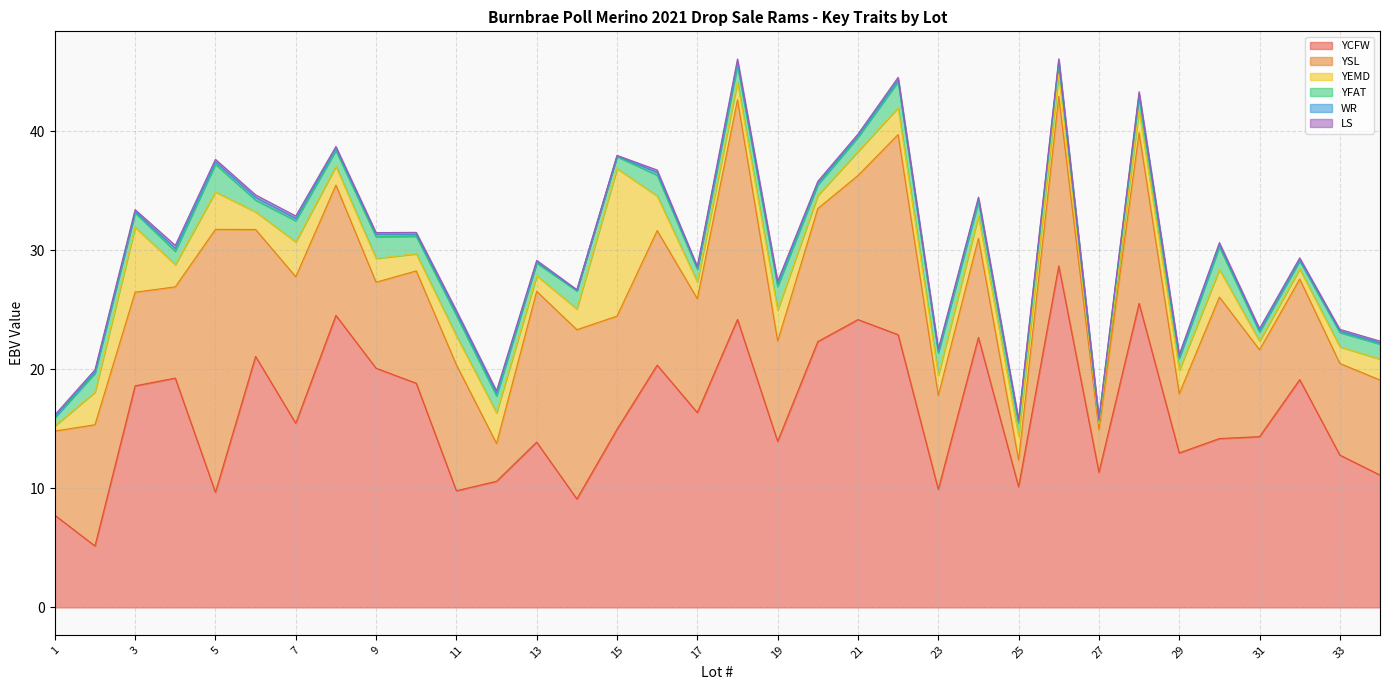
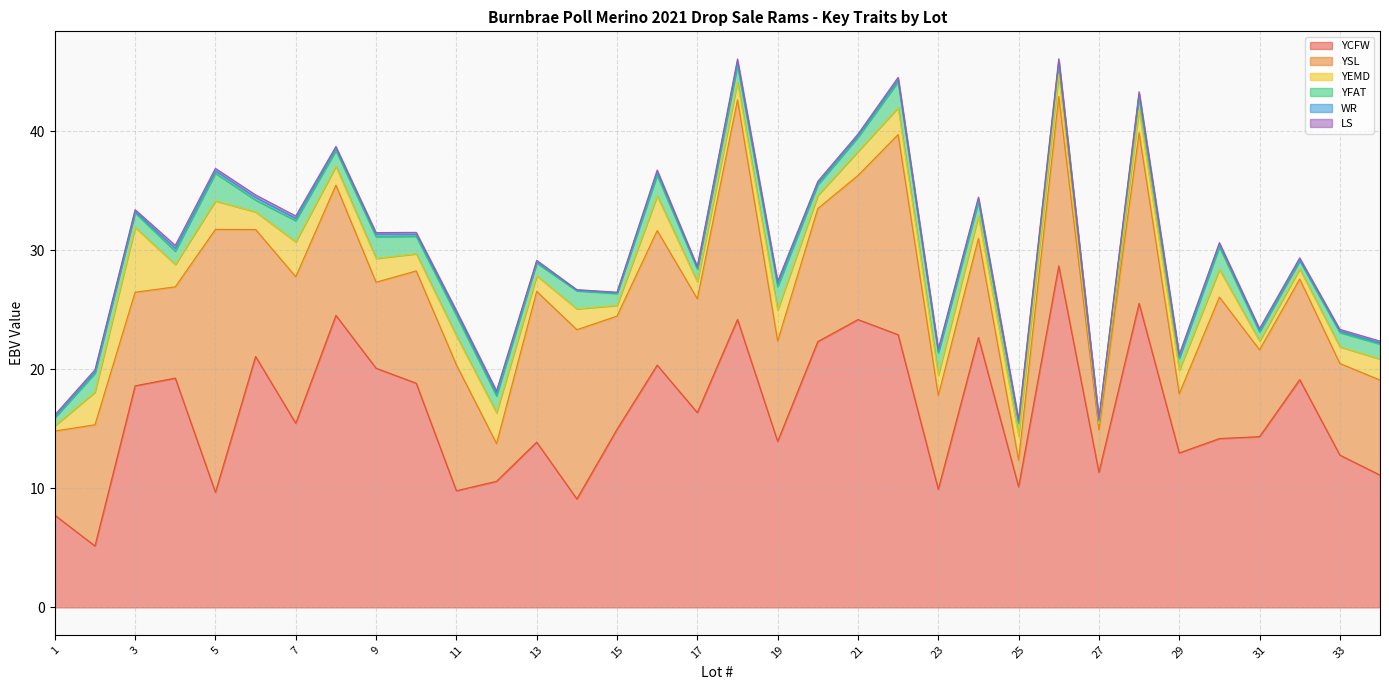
  {
    "YEMD": {
      "1": 0.4,
      "3": 5.4,
-     "5": 3.1,
+     "5": 2.4,
      "7": 2.9,
      "9": 2.0,
      "11": 2.4,
      "13": 1.3,
-     "15": 12.4,
+     "15": 0.9,
      "17": 1.4,
      "19": 2.6,
      "21": 2.0,
      "23": 1.7,
      "25": 2.0,
      "29": 2.0,
      "31": 0.7,
      "33": 1.4
    },
    "YFAT": {
      "5": 2.3,
      "9": 1.8,
      "19": 2.0
    },
    "LS": {
      "25": 0.2
    }
  }
